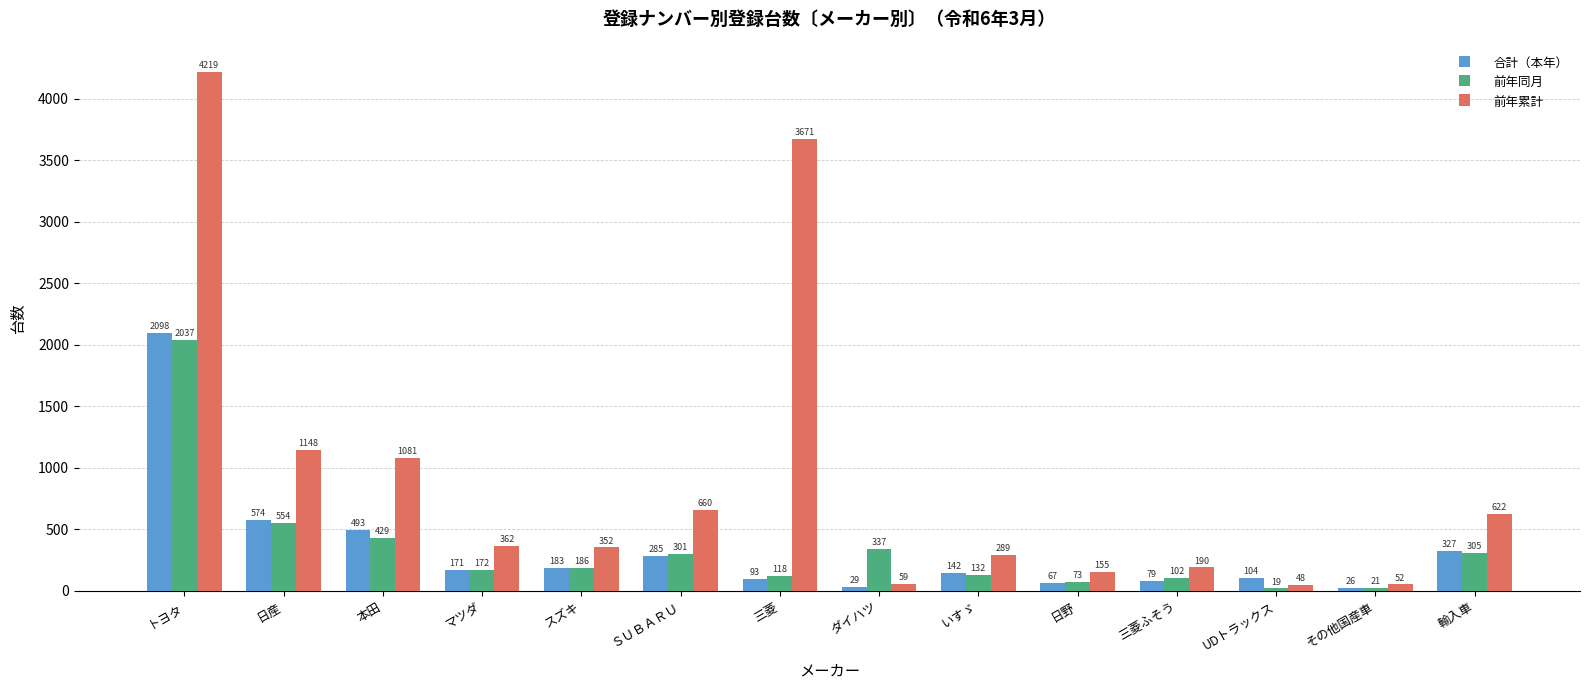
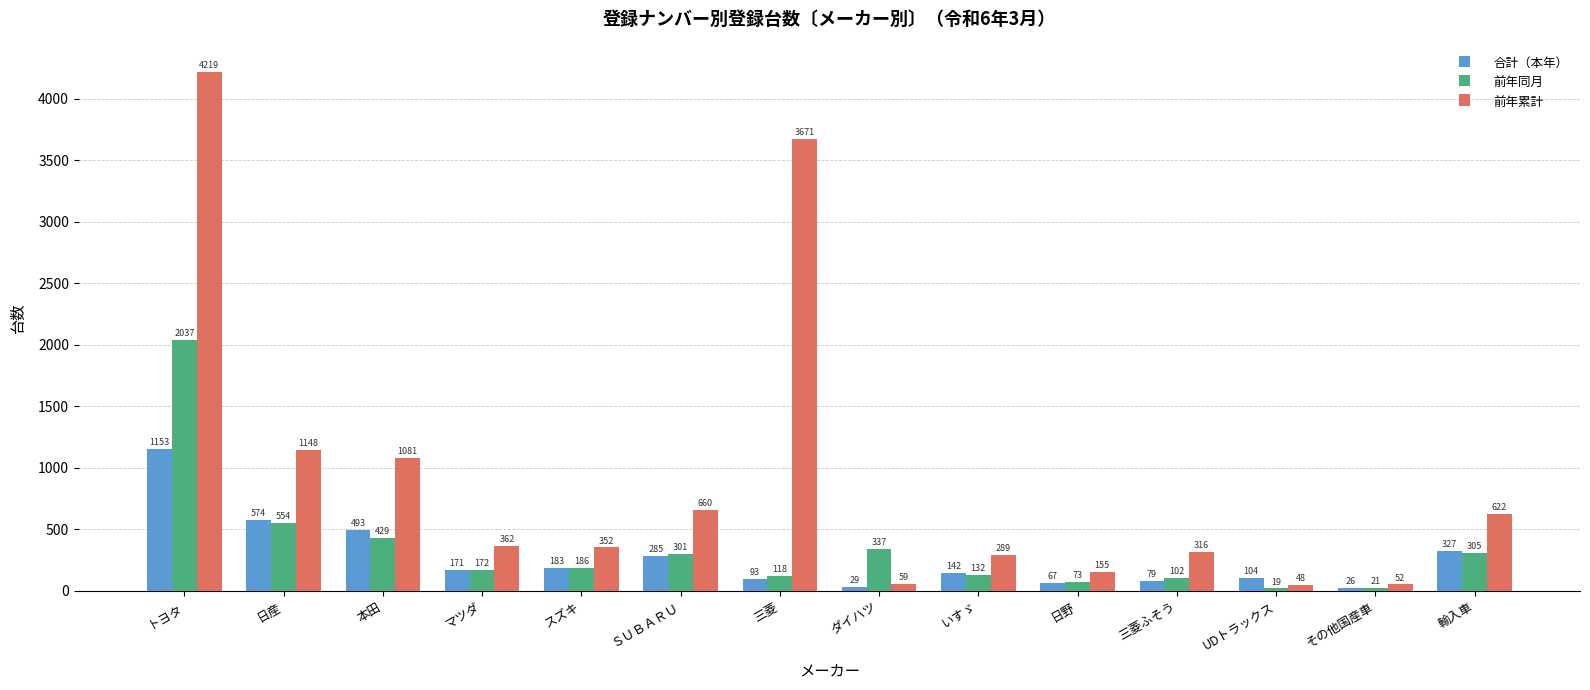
  {
    "合計（本年）": {
-     "トヨタ": 2098,
+     "トヨタ": 1153,
      "日産": 574,
      "本田": 493,
      "マツダ": 171,
      "スズキ": 183,
      "ＳＵＢＡＲＵ": 285,
      "三菱": 93,
      "ダイハツ": 29,
      "いすゞ": 142,
      "日野": 67,
      "三菱ふそう": 79,
      "UDトラックス": 104,
      "その他国産車": 26,
      "輸入車": 327
    },
    "前年同月": {
      "トヨタ": 2037,
      "日産": 554,
      "本田": 429,
      "マツダ": 172,
      "スズキ": 186,
      "ＳＵＢＡＲＵ": 301,
      "三菱": 118,
      "ダイハツ": 337,
      "いすゞ": 132,
      "日野": 73,
      "三菱ふそう": 102,
      "UDトラックス": 19,
      "その他国産車": 21,
      "輸入車": 305
    },
    "前年累計": {
      "トヨタ": 4219,
      "日産": 1148,
      "本田": 1081,
      "マツダ": 362,
      "スズキ": 352,
      "ＳＵＢＡＲＵ": 660,
      "三菱": 3671,
      "ダイハツ": 59,
      "いすゞ": 289,
      "日野": 155,
-     "三菱ふそう": 190,
+     "三菱ふそう": 316,
      "UDトラックス": 48,
      "その他国産車": 52,
      "輸入車": 622
    }
  }
